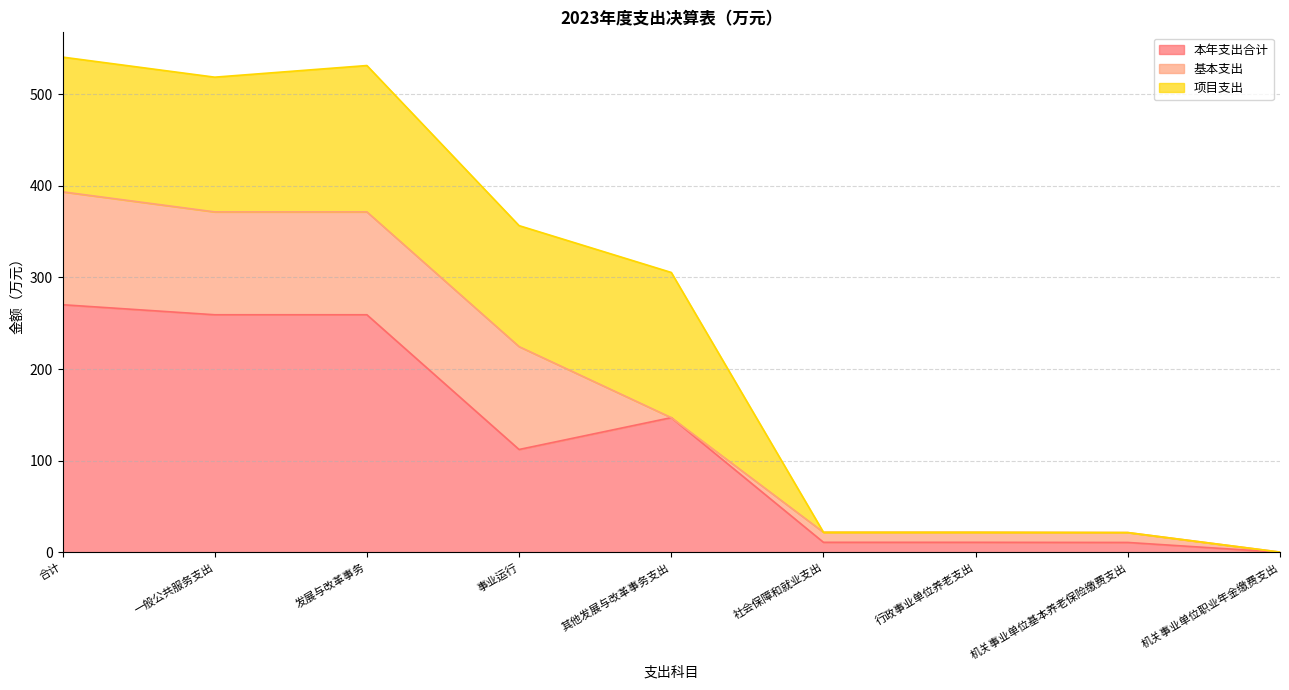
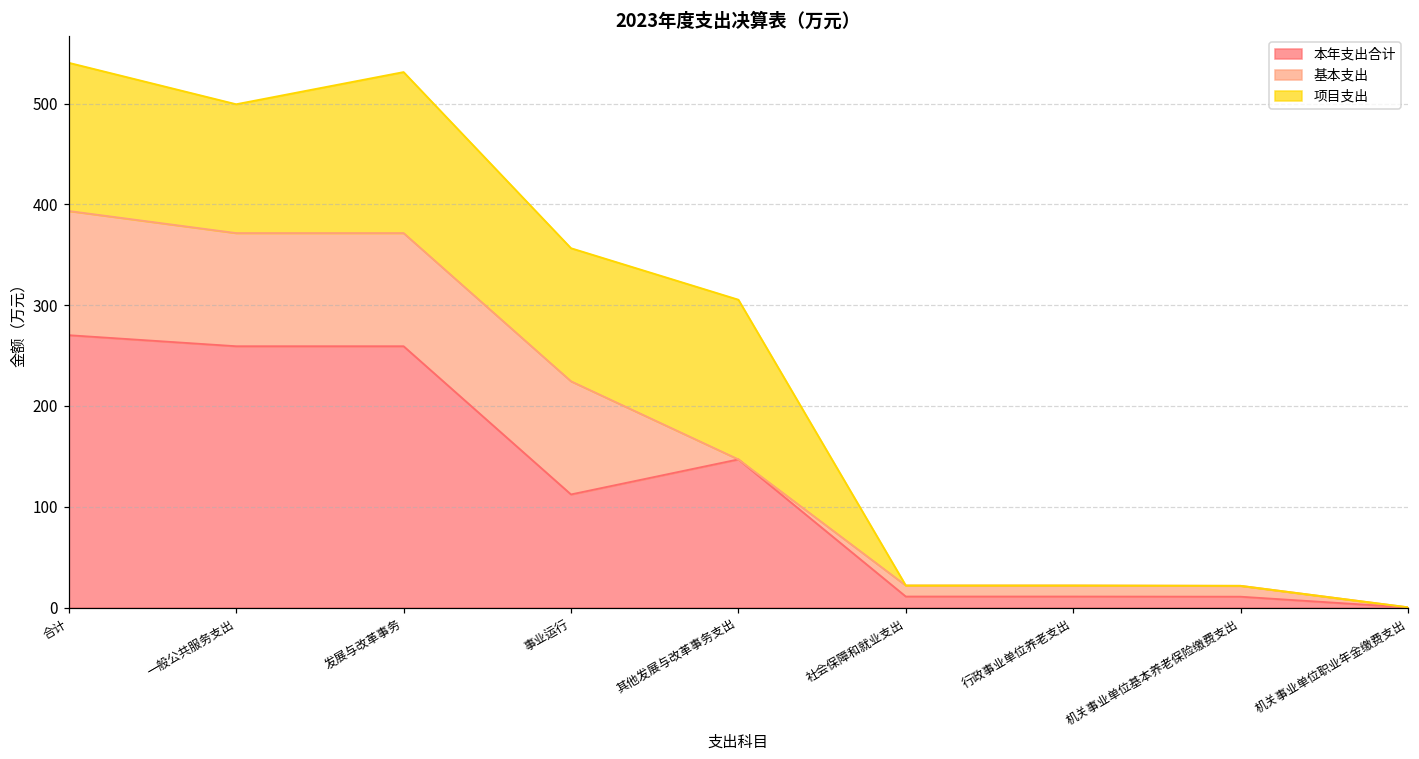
  {
    "项目支出": {
      "合计": 150,
-     "一般公共服务支出": 150,
+     "一般公共服务支出": 130,
      "发展与改革事务": 160,
      "事业运行": 130,
      "其他发展与改革事务支出": 160
    }
  }
